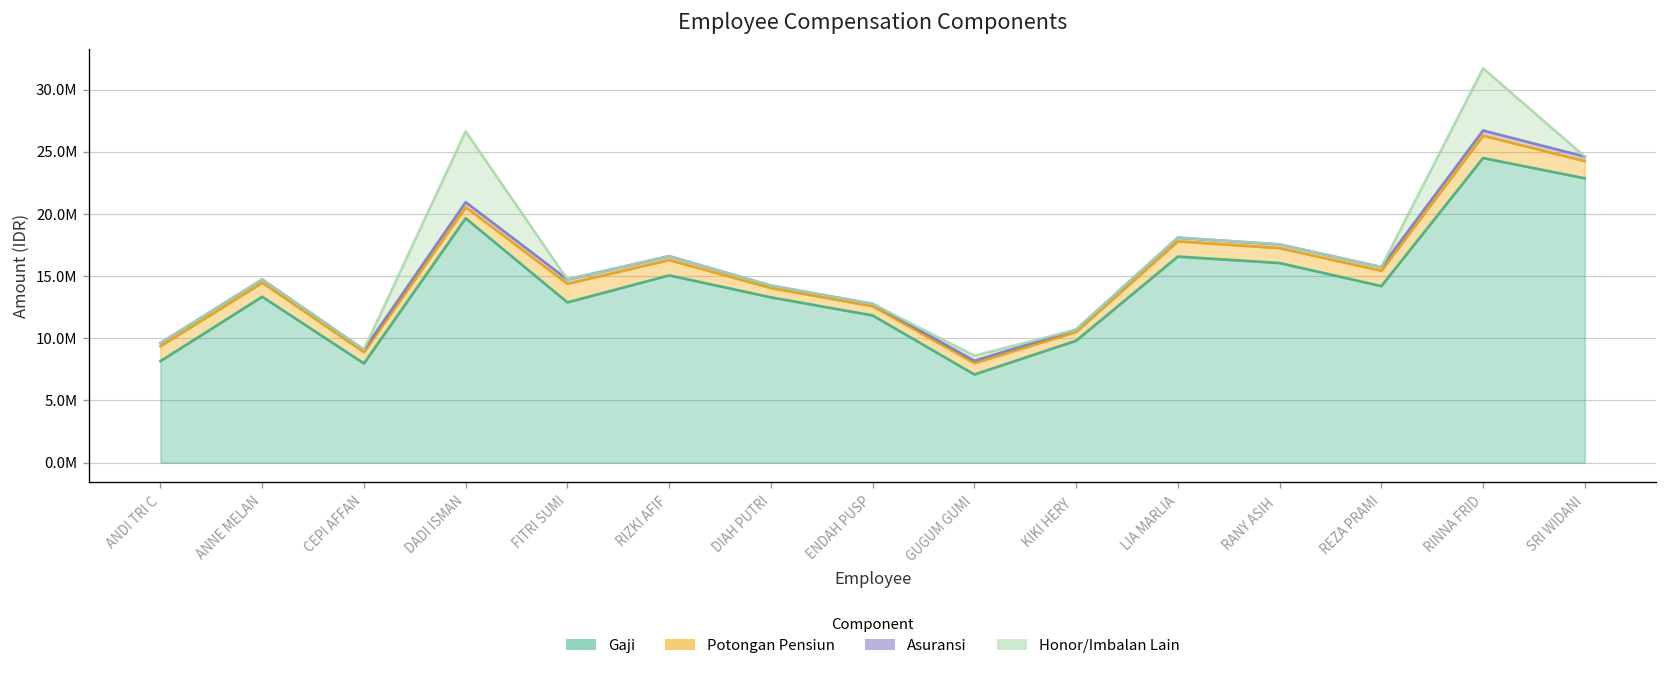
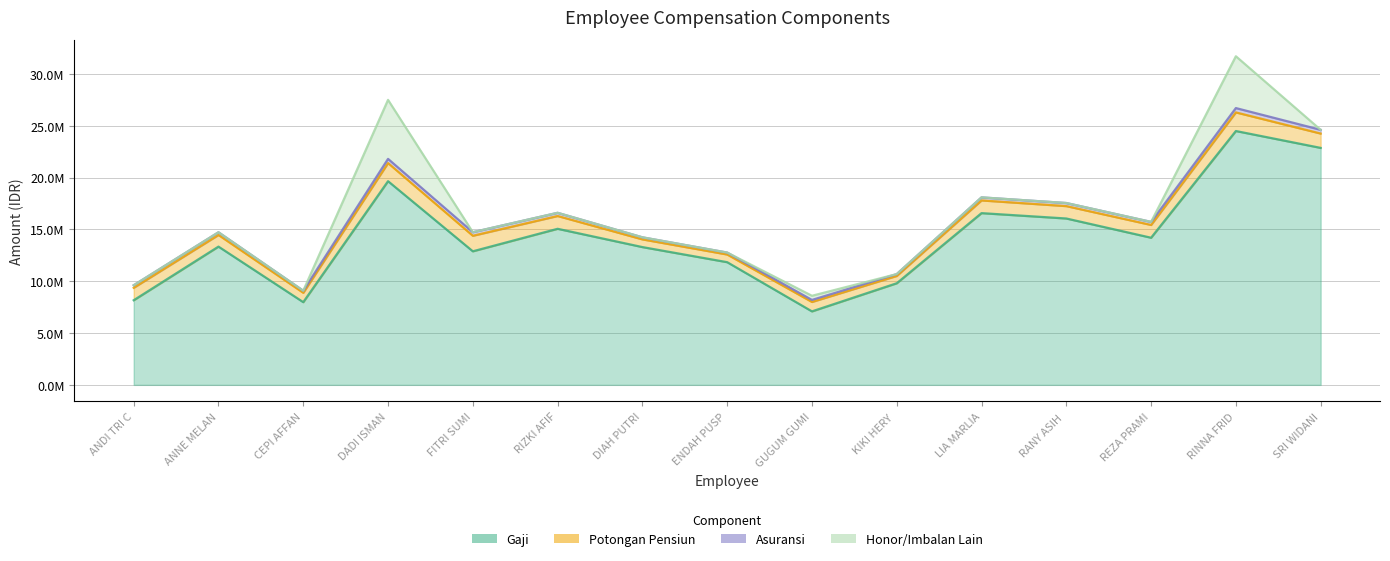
  {
    "Potongan Pensiun": {
      "ANNE MELAN": 1100000,
-     "DADI ISMAN": 900000,
+     "DADI ISMAN": 1700000,
      "FITRI SUMI": 1500000,
      "RIZKI AFIF": 1200000,
      "LIA MARLIA": 1200000,
      "RANY ASIH": 1200000,
      "REZA PRAMI": 1200000,
      "RINNA FRID": 1800000,
      "SRI WIDANI": 1400000
    }
  }
